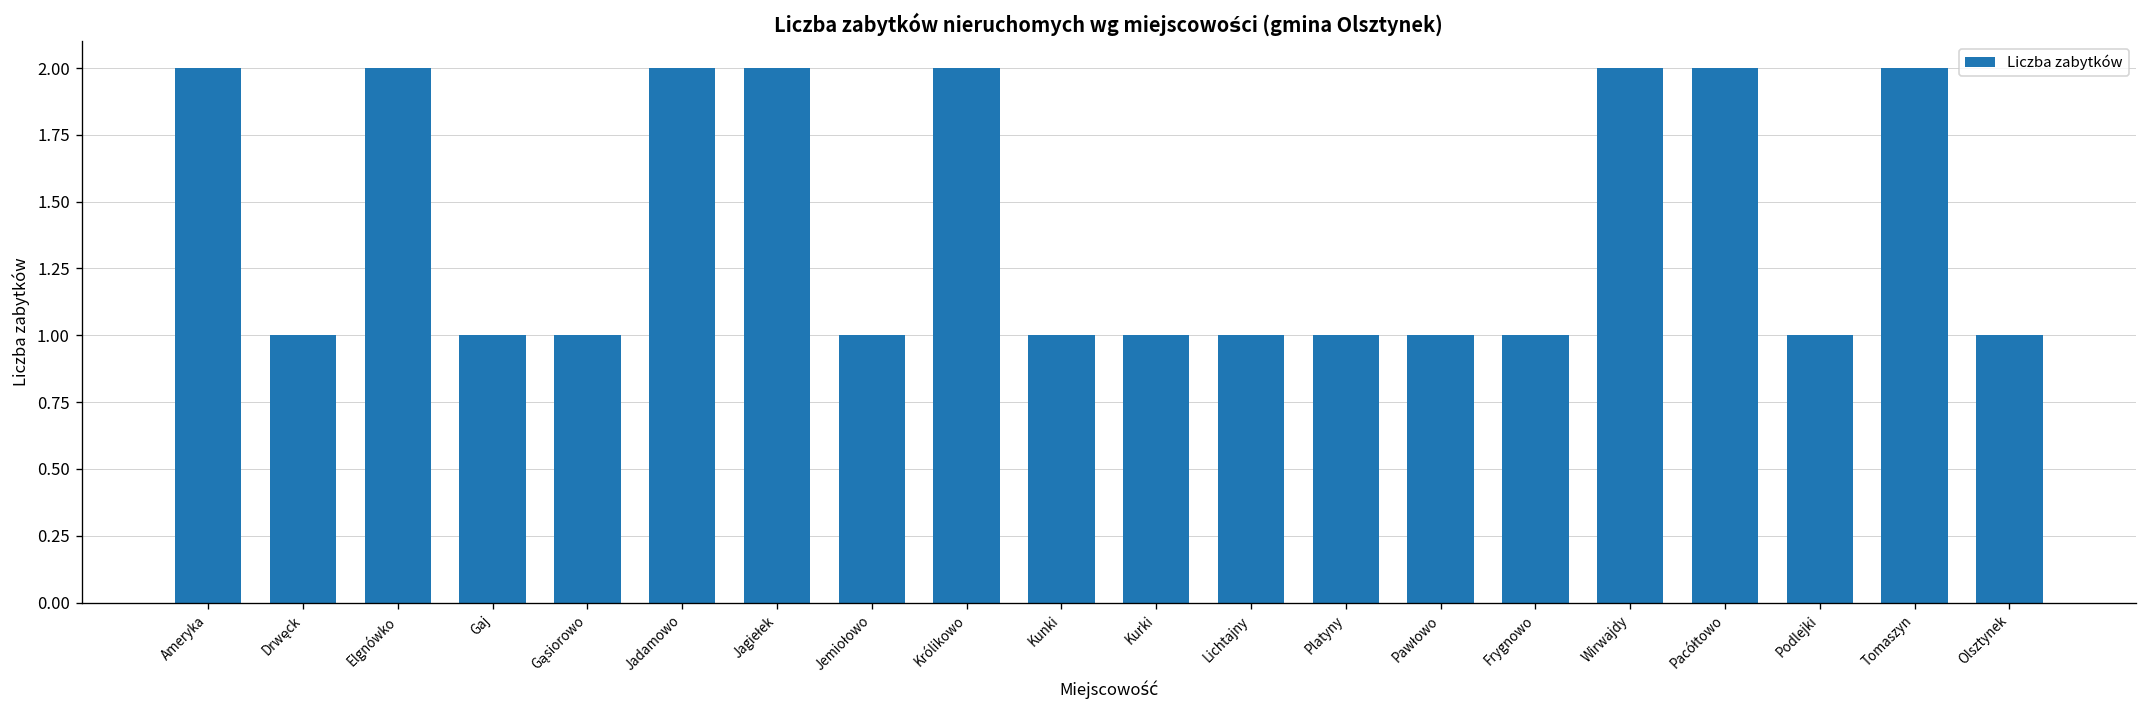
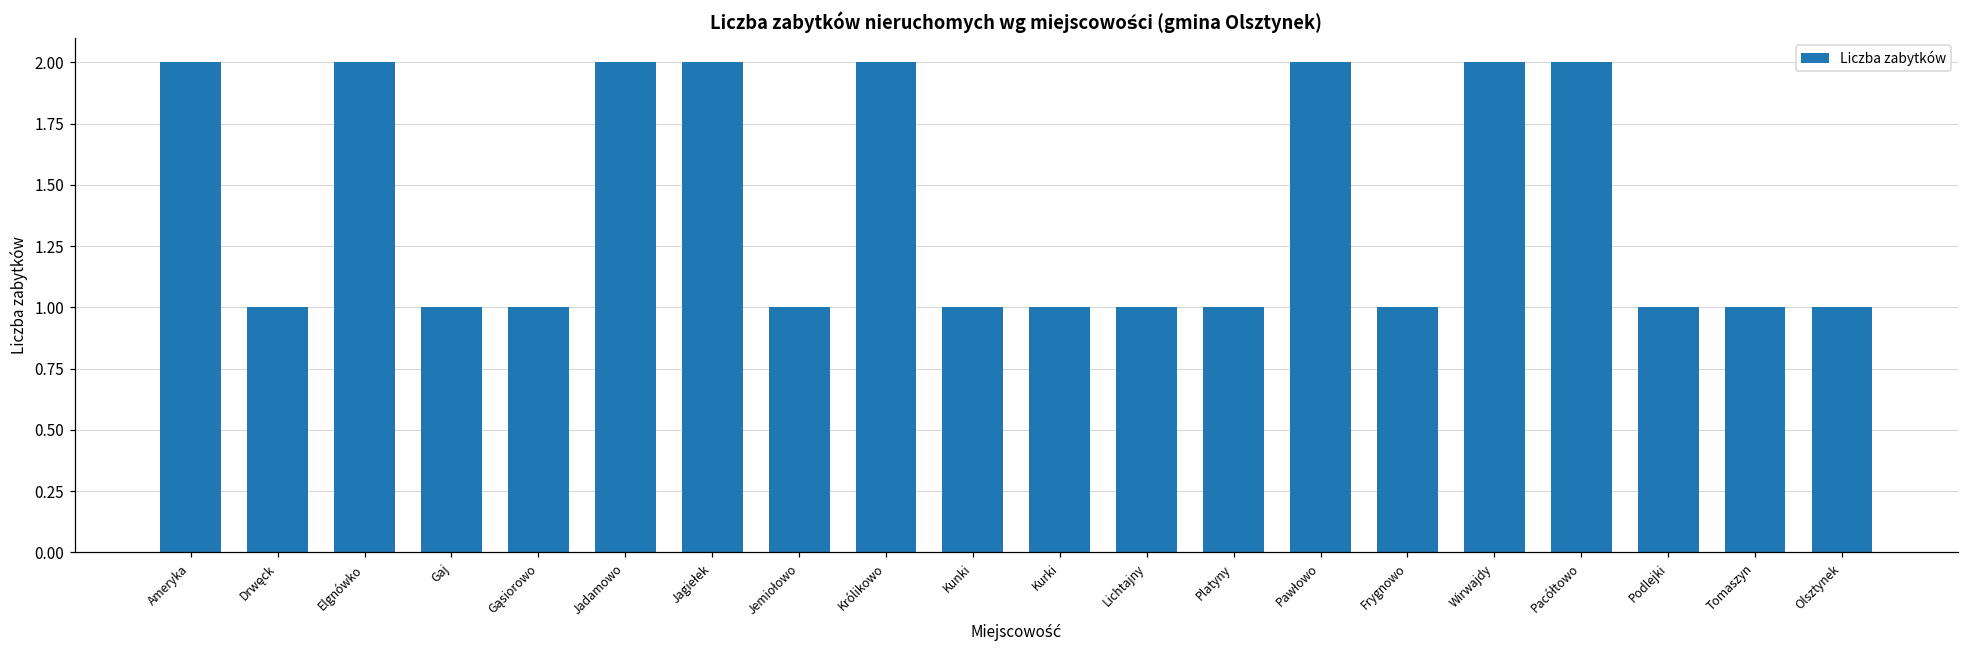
  {
    "Ameryka": 2,
    "Drwęck": 1,
    "Elgnówko": 2,
    "Gaj": 1,
    "Gąsiorowo": 1,
    "Jadamowo": 2,
    "Jagiełek": 2,
    "Jemiołowo": 1,
    "Królikowo": 2,
    "Kunki": 1,
    "Kurki": 1,
    "Lichtajny": 1,
    "Platyny": 1,
-   "Pawłowo": 1,
+   "Pawłowo": 2,
    "Frygnowo": 1,
    "Wirwajdy": 2,
    "Pacółtowo": 2,
    "Podlejki": 1,
-   "Tomaszyn": 2,
+   "Tomaszyn": 1,
    "Olsztynek": 1
  }
